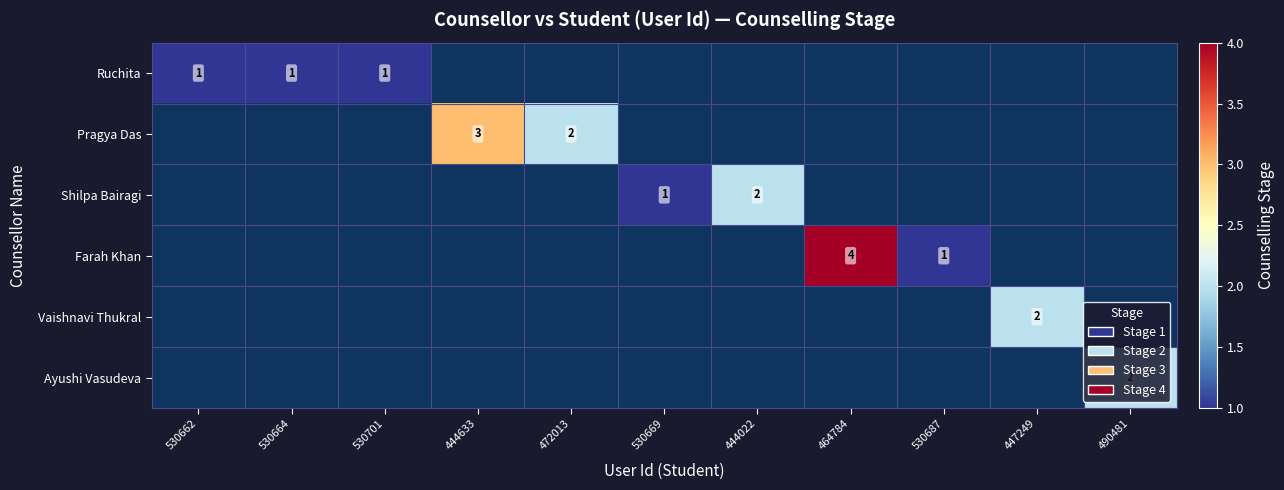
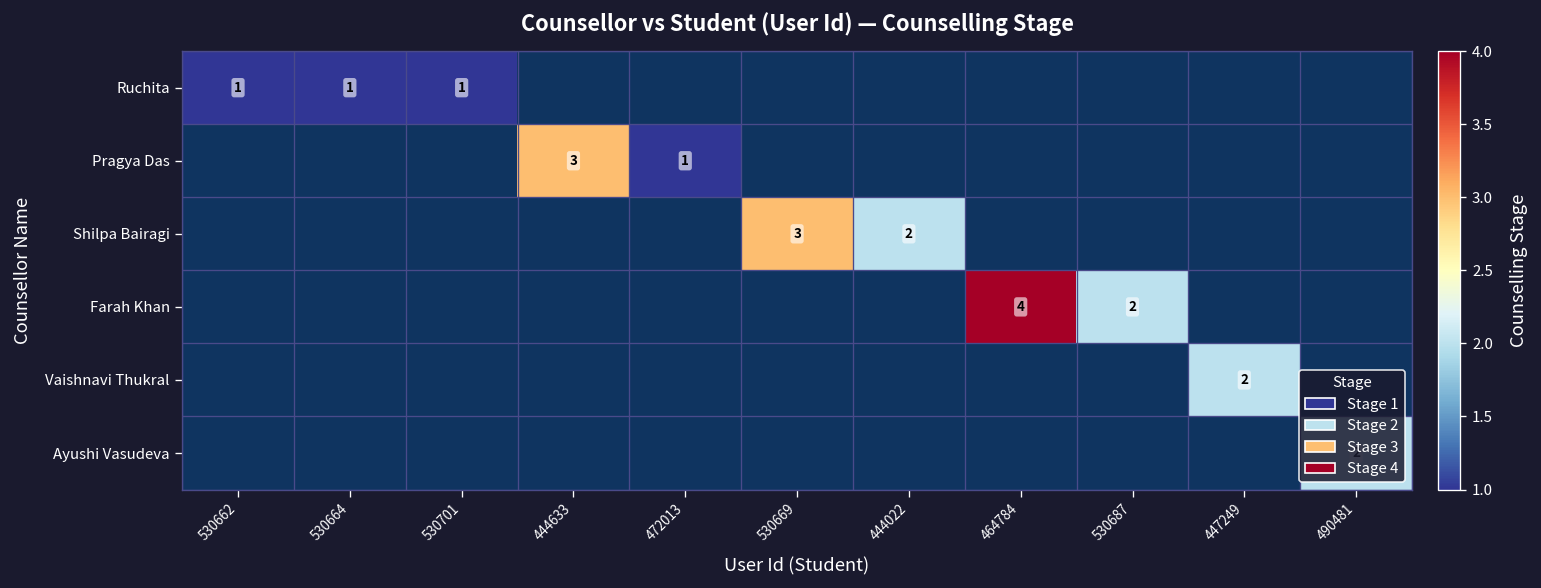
  {
    "Pragya Das": {
-     "472013": 2
+     "472013": 1
    },
    "Shilpa Bairagi": {
-     "530669": 1
+     "530669": 3
    },
    "Farah Khan": {
-     "530687": 1
+     "530687": 2
    }
  }
